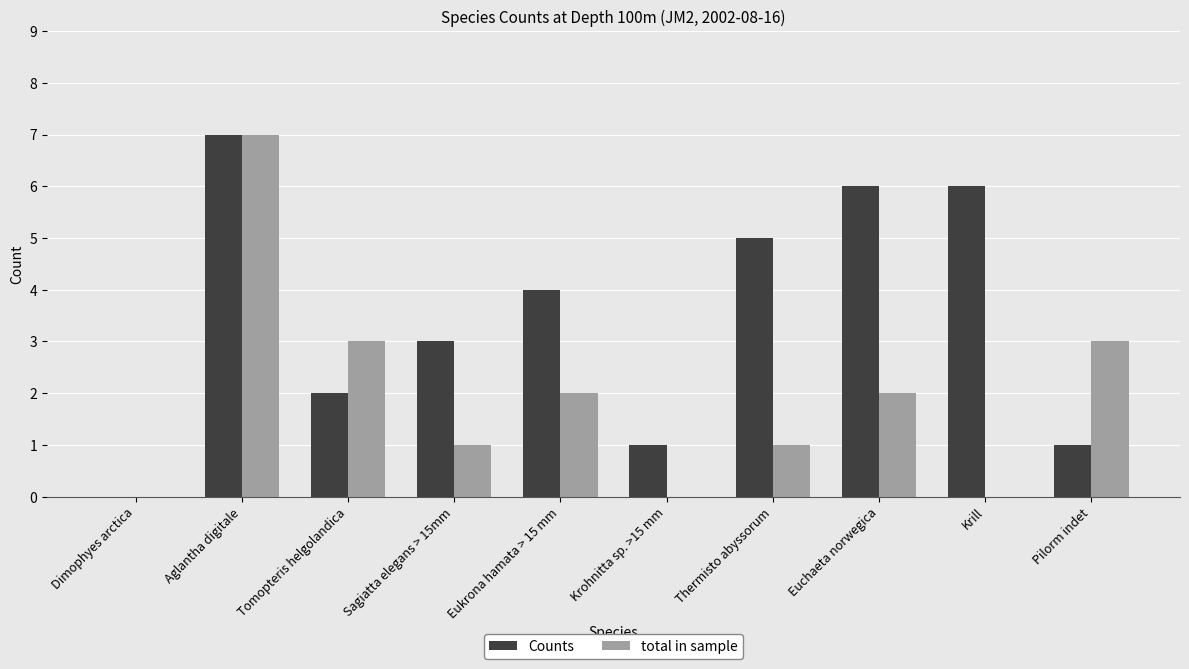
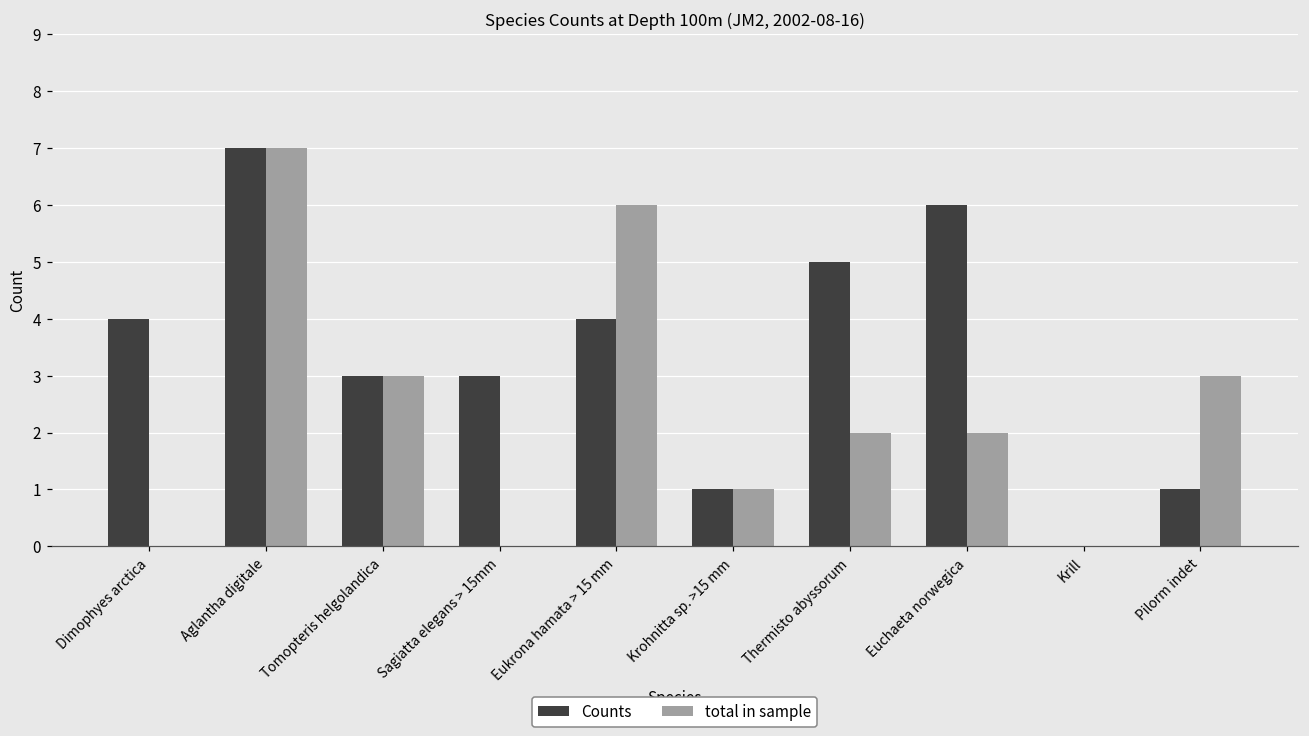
  {
    "Counts": {
-     "Dimophyes arctica": 0,
+     "Dimophyes arctica": 4,
      "Aglantha digitale": 7,
-     "Tomopteris helgolandica": 2,
+     "Tomopteris helgolandica": 3,
      "Sagiatta elegans > 15mm": 3,
      "Eukrona hamata > 15 mm": 4,
      "Krohnitta sp. >15 mm": 1,
      "Thermisto abyssorum": 5,
      "Euchaeta norwegica": 6,
-     "Krill": 6,
+     "Krill": 0,
      "Pilorm indet": 1
    },
    "total in sample": {
      "Dimophyes arctica": 0,
      "Aglantha digitale": 7,
      "Tomopteris helgolandica": 3,
-     "Sagiatta elegans > 15mm": 1,
-     "Eukrona hamata > 15 mm": 2,
-     "Krohnitta sp. >15 mm": 0,
-     "Thermisto abyssorum": 1,
+     "Sagiatta elegans > 15mm": 0,
+     "Eukrona hamata > 15 mm": 6,
+     "Krohnitta sp. >15 mm": 1,
+     "Thermisto abyssorum": 2,
      "Euchaeta norwegica": 2,
      "Krill": 0,
      "Pilorm indet": 3
    }
  }
